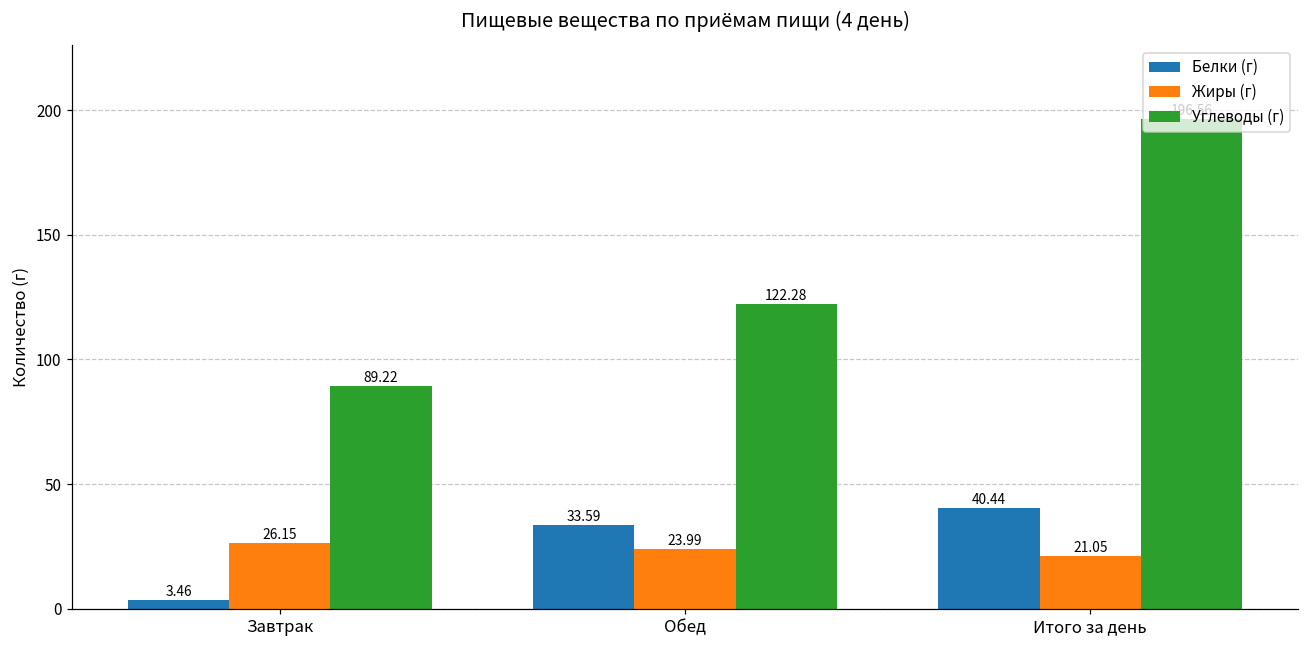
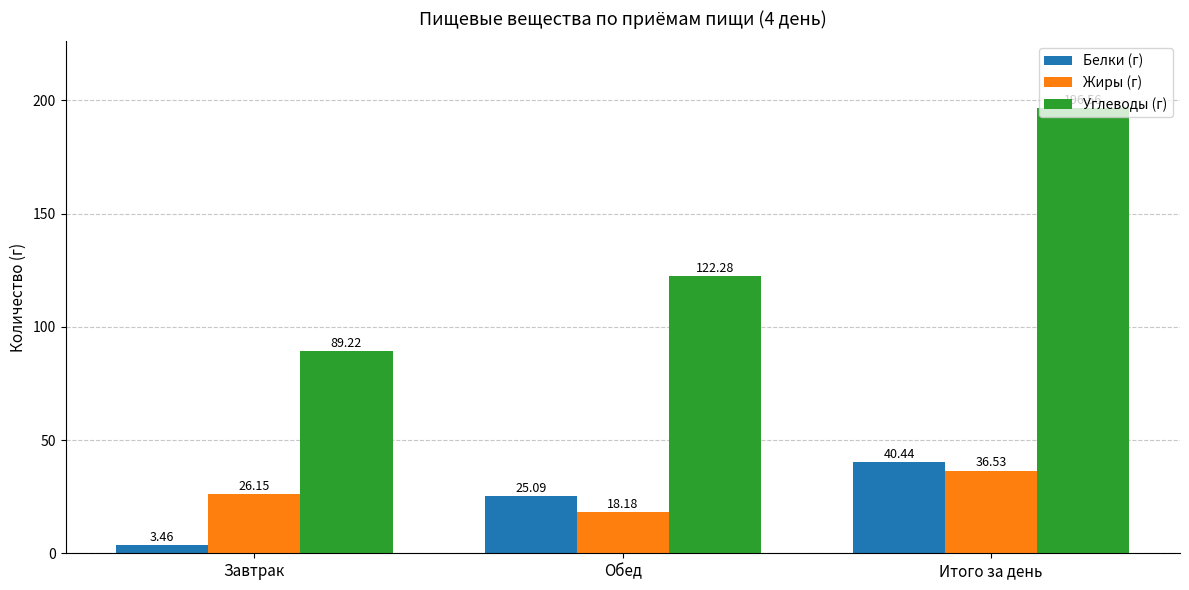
  {
    "Белки (г)": {
      "Завтрак": 3.46,
-     "Обед": 33.59,
+     "Обед": 25.09,
      "Итого за день": 40.44
    },
    "Жиры (г)": {
      "Завтрак": 26.15,
-     "Обед": 23.99,
-     "Итого за день": 21.05
+     "Обед": 18.18,
+     "Итого за день": 36.53
    },
    "Углеводы (г)": {
      "Завтрак": 89.22,
      "Обед": 122.28
    }
  }
